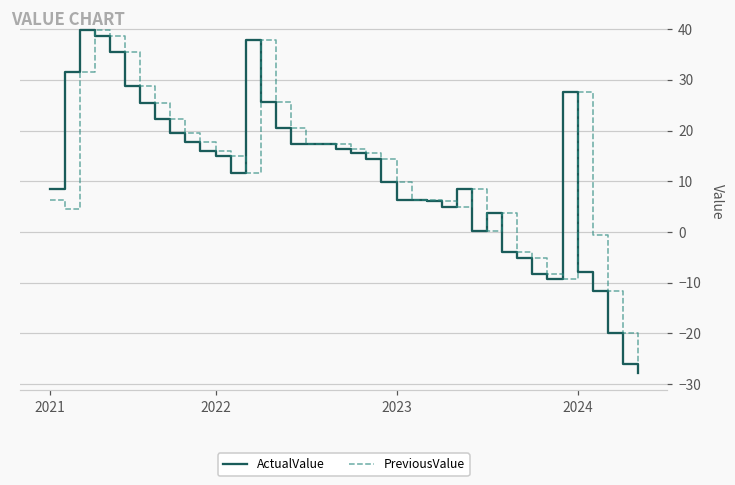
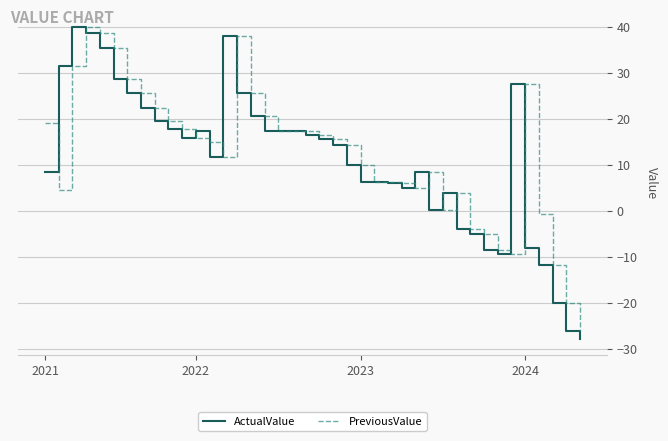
  {
    "ActualValue": {
      "2021": 9,
-     "2022": 15,
+     "2022": 17,
      "2023": 6,
      "2024": -8
    },
    "PreviousValue": {
-     "2021": 6,
+     "2021": 19,
      "2022": 16,
      "2023": 10,
      "2024": 28
    }
  }
